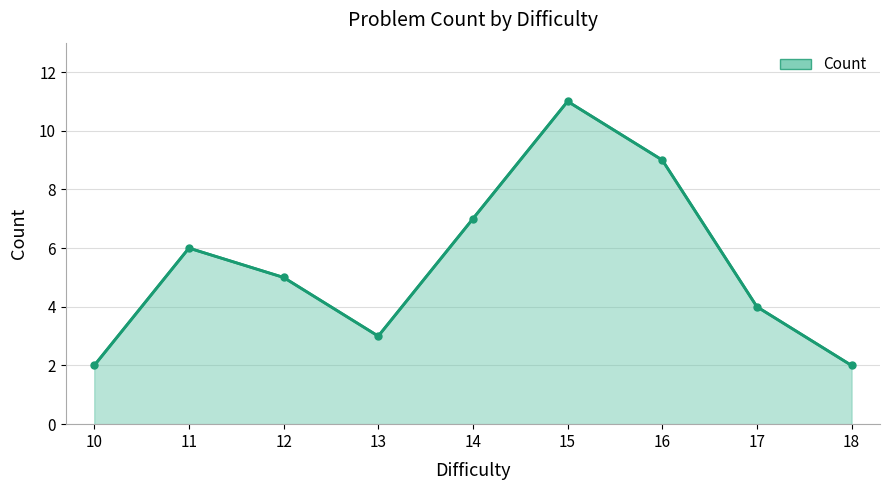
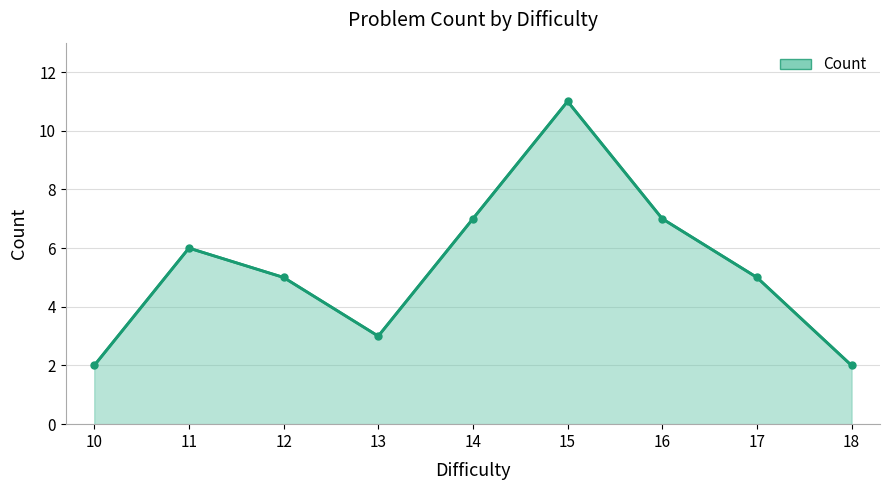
  {
    "10": 2,
    "11": 6,
    "12": 5,
    "13": 3,
    "14": 7,
    "15": 11,
-   "16": 9,
-   "17": 4,
+   "16": 7,
+   "17": 5,
    "18": 2
  }
